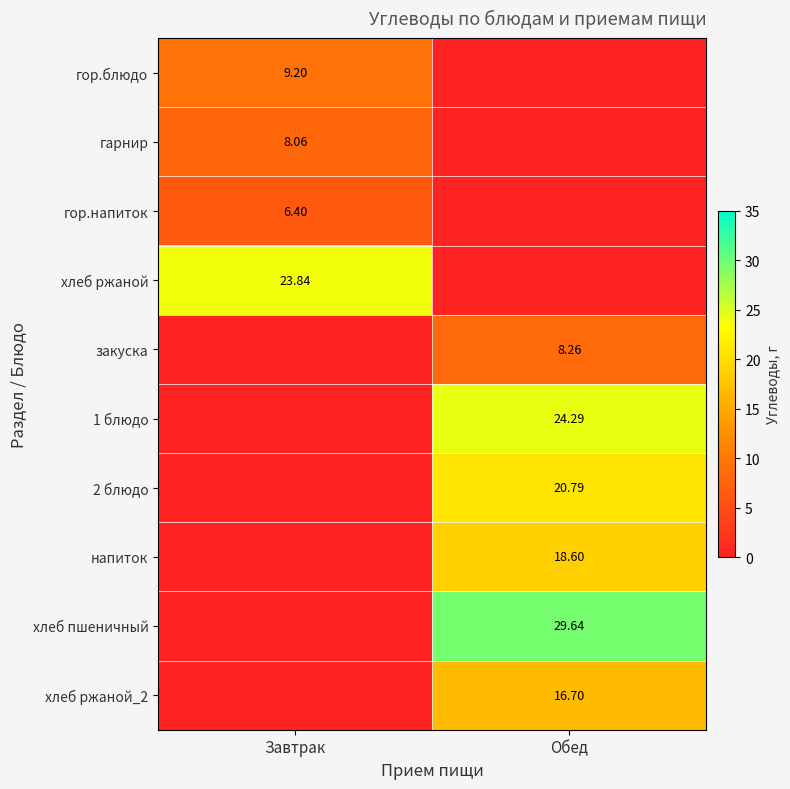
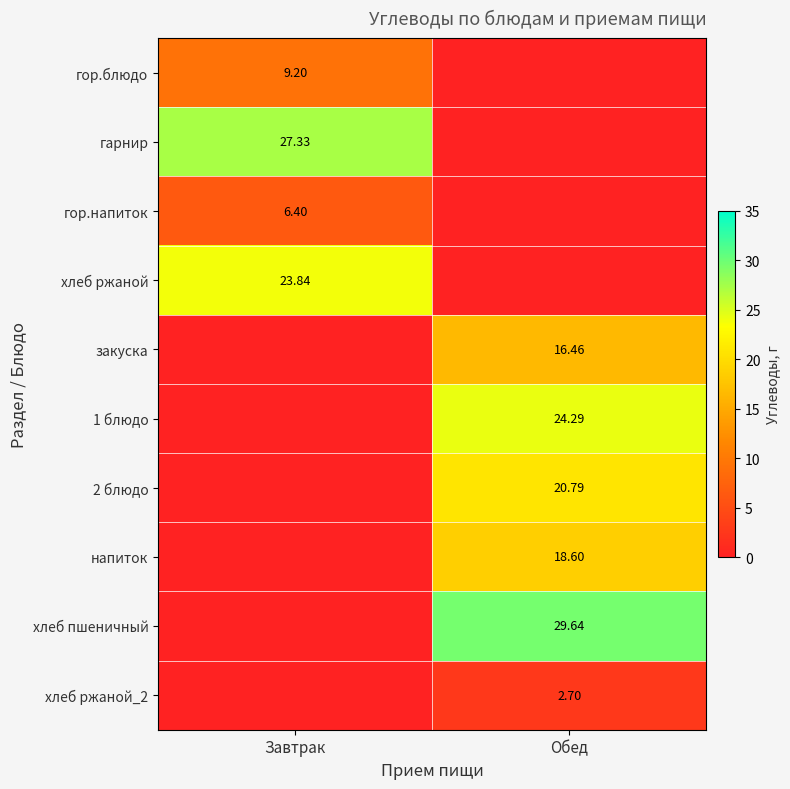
  {
    "гор.блюдо": {
      "Завтрак": 9.20
    },
    "гарнир": {
-     "Завтрак": 8.06
+     "Завтрак": 27.33
    },
    "гор.напиток": {
      "Завтрак": 6.40
    },
    "хлеб ржаной": {
      "Завтрак": 23.84
    },
    "закуска": {
-     "Обед": 8.26
+     "Обед": 16.46
    },
    "1 блюдо": {
      "Обед": 24.29
    },
    "2 блюдо": {
      "Обед": 20.79
    },
    "напиток": {
      "Обед": 18.60
    },
    "хлеб пшеничный": {
      "Обед": 29.64
    },
    "хлеб ржаной_2": {
-     "Обед": 16.70
+     "Обед": 2.70
    }
  }
